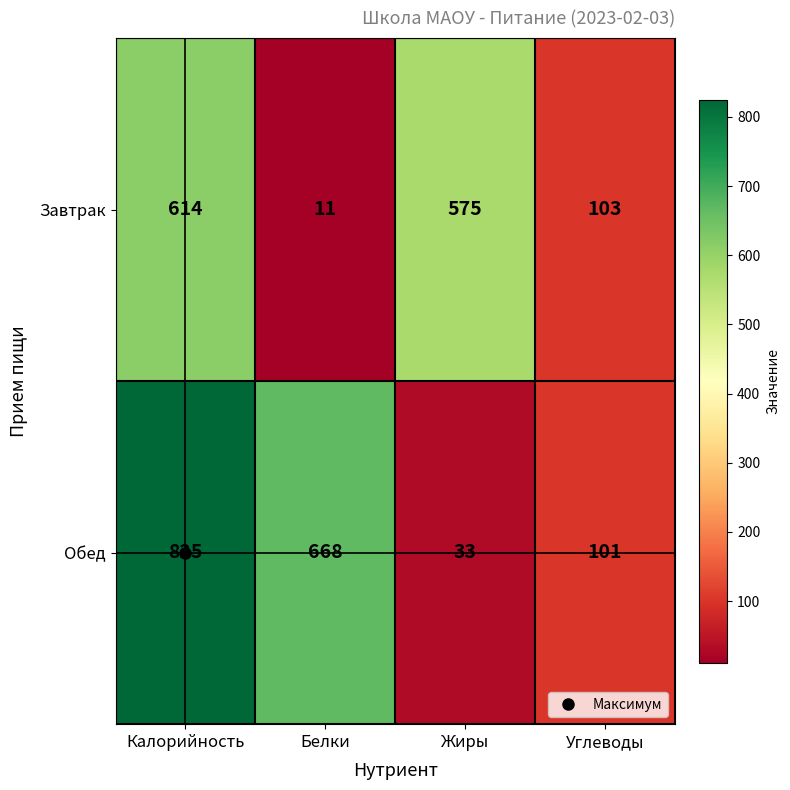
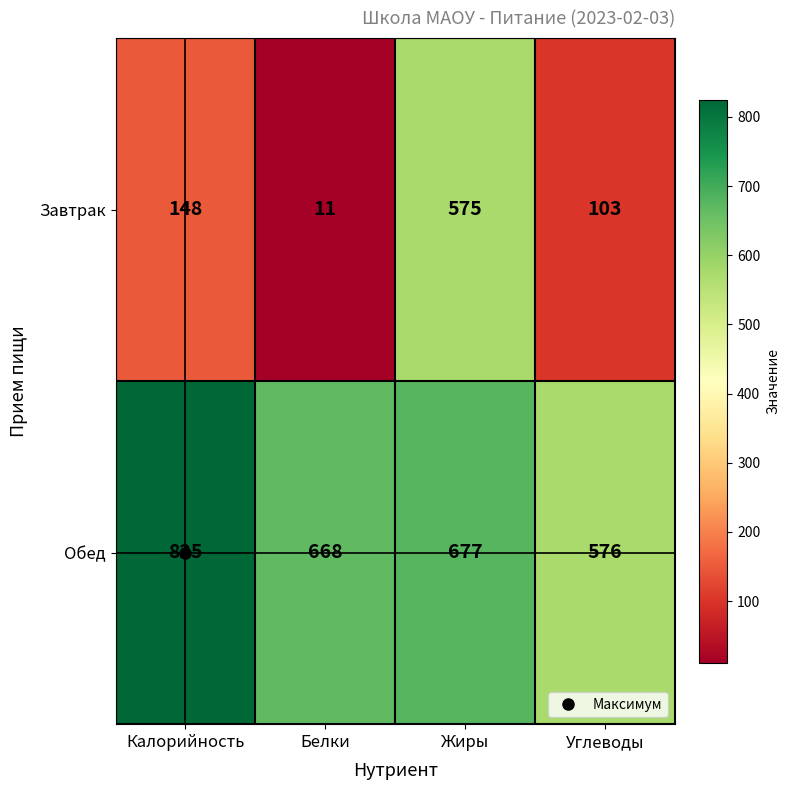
  {
    "Завтрак": {
-     "Калорийность": 614,
+     "Калорийность": 148,
      "Белки": 11,
      "Жиры": 575,
      "Углеводы": 103
    },
    "Обед": {
      "Белки": 668,
-     "Жиры": 33,
-     "Углеводы": 101
+     "Жиры": 677,
+     "Углеводы": 576
    }
  }
